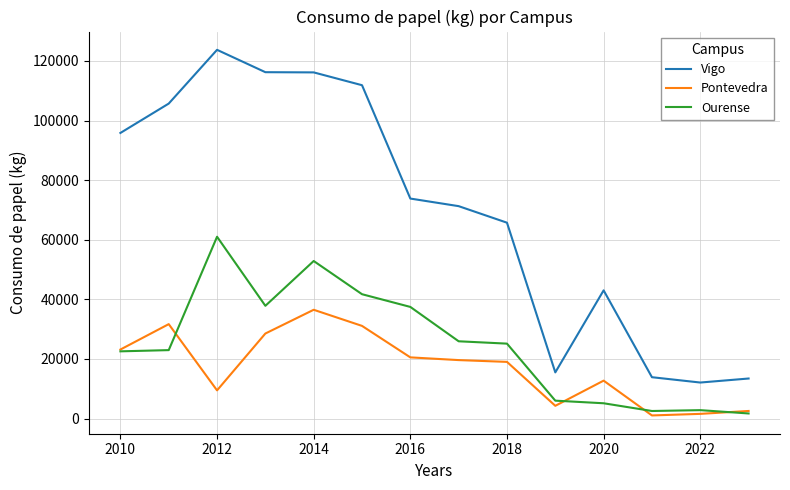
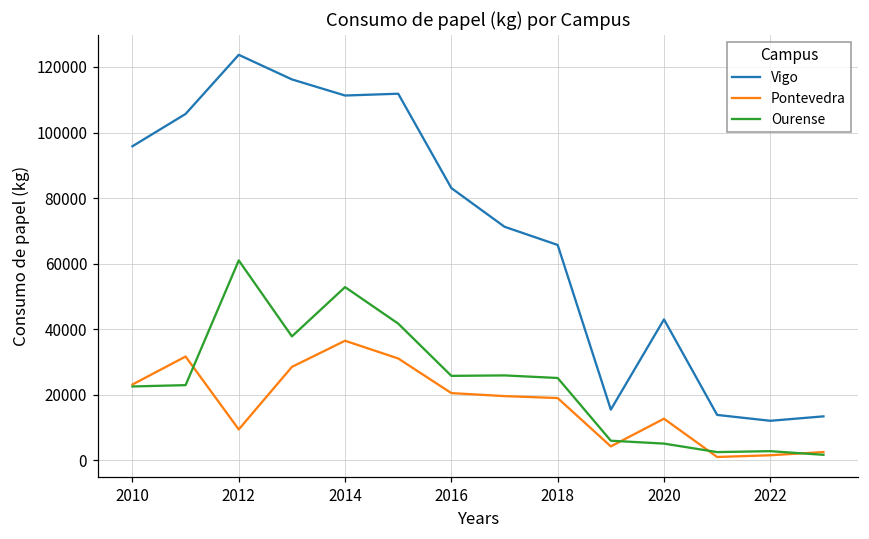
  {
    "Vigo": {
      "2010": 96000,
      "2012": 124000,
-     "2014": 116000,
-     "2016": 74000,
+     "2014": 111000,
+     "2016": 83000,
      "2018": 66000,
      "2020": 43000,
      "2022": 12000
    },
    "Pontevedra": {
      "2012": 9000,
      "2014": 37000,
      "2016": 21000,
      "2018": 19000,
      "2020": 13000,
      "2022": 2000
    },
    "Ourense": {
      "2012": 61000,
      "2014": 53000,
-     "2016": 37000,
+     "2016": 26000,
      "2018": 25000,
      "2020": 5000,
      "2022": 3000
    }
  }
